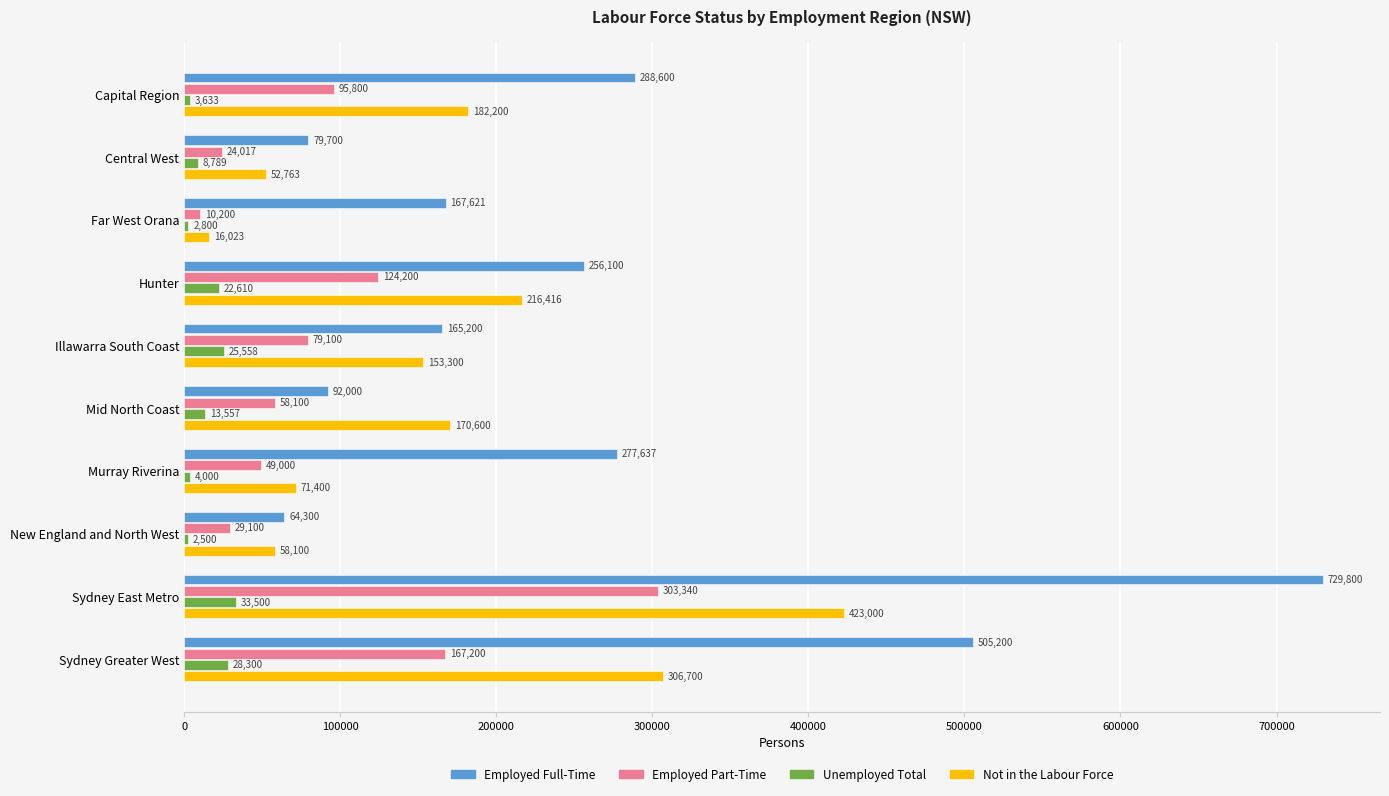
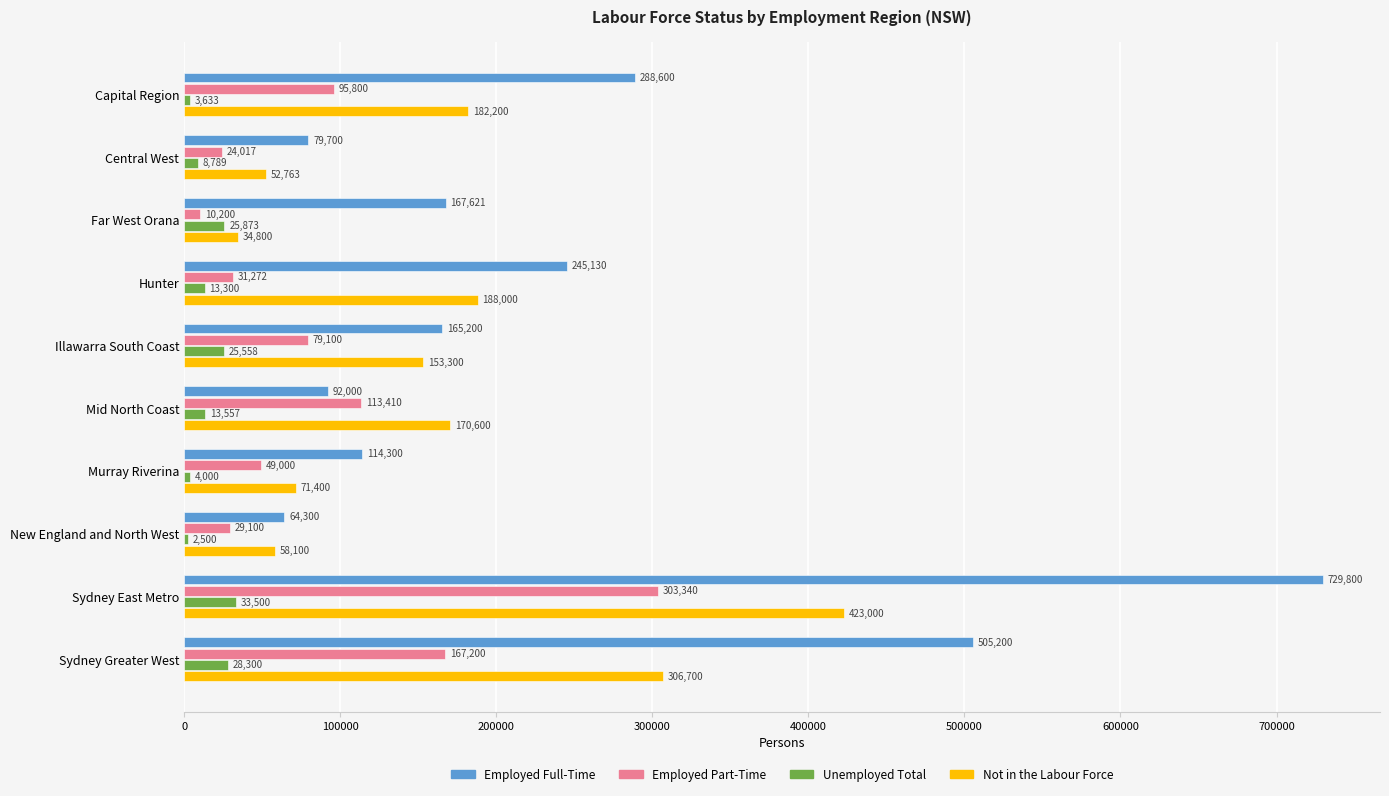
  {
    "Employed Full-Time": {
      "Capital Region": "288,600",
      "Central West": "79,700",
      "Far West Orana": "167,621",
-     "Hunter": "256,100",
+     "Hunter": "245,130",
      "Illawarra South Coast": "165,200",
      "Mid North Coast": "92,000",
-     "Murray Riverina": "277,637",
+     "Murray Riverina": "114,300",
      "New England and North West": "64,300",
      "Sydney East Metro": "729,800",
      "Sydney Greater West": "505,200"
    },
    "Employed Part-Time": {
      "Capital Region": "95,800",
      "Central West": "24,017",
      "Far West Orana": "10,200",
-     "Hunter": "124,200",
+     "Hunter": "31,272",
      "Illawarra South Coast": "79,100",
-     "Mid North Coast": "58,100",
+     "Mid North Coast": "113,410",
      "Murray Riverina": "49,000",
      "New England and North West": "29,100",
      "Sydney East Metro": "303,340",
      "Sydney Greater West": "167,200"
    },
    "Unemployed Total": {
      "Capital Region": "3,633",
      "Central West": "8,789",
-     "Far West Orana": "2,800",
-     "Hunter": "22,610",
+     "Far West Orana": "25,873",
+     "Hunter": "13,300",
      "Illawarra South Coast": "25,558",
      "Mid North Coast": "13,557",
      "Murray Riverina": "4,000",
      "New England and North West": "2,500",
      "Sydney East Metro": "33,500",
      "Sydney Greater West": "28,300"
    },
    "Not in the Labour Force": {
      "Capital Region": "182,200",
      "Central West": "52,763",
-     "Far West Orana": "16,023",
-     "Hunter": "216,416",
+     "Far West Orana": "34,800",
+     "Hunter": "188,000",
      "Illawarra South Coast": "153,300",
      "Mid North Coast": "170,600",
      "Murray Riverina": "71,400",
      "New England and North West": "58,100",
      "Sydney East Metro": "423,000",
      "Sydney Greater West": "306,700"
    }
  }
